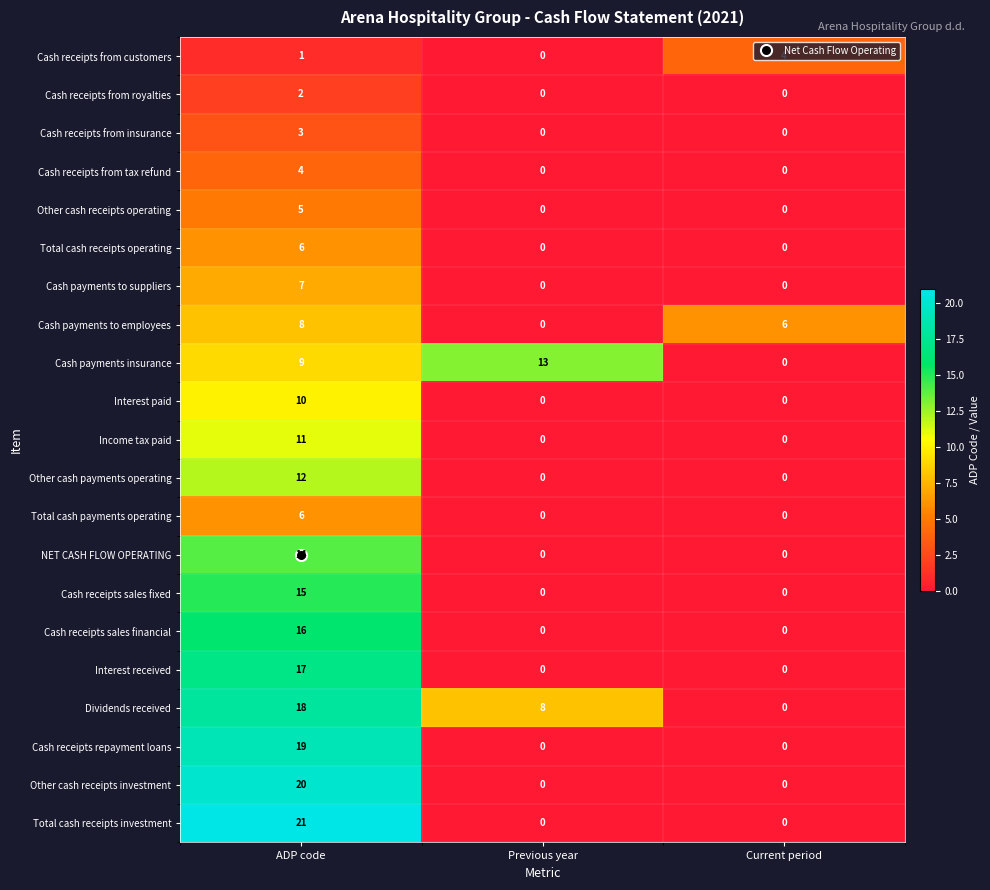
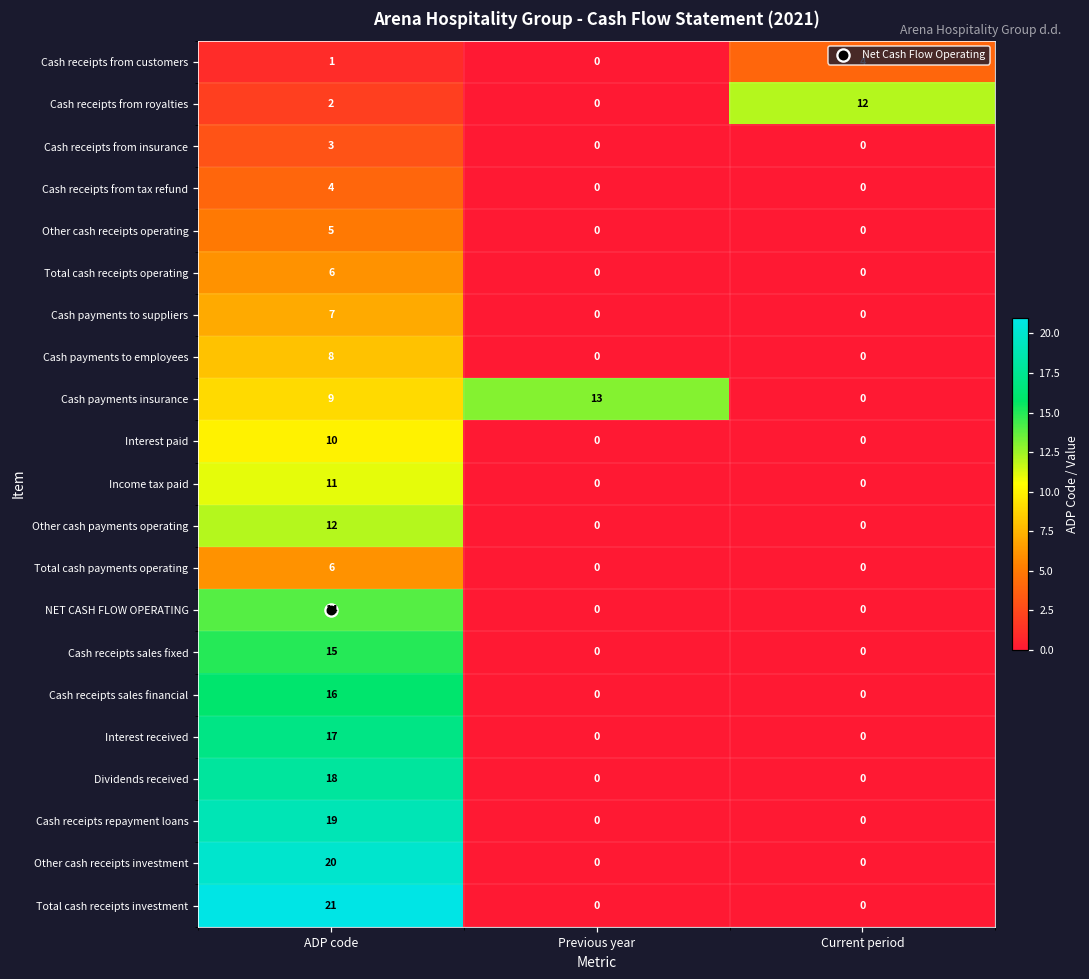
  {
    "Cash receipts from customers": {
      "ADP code": 1,
      "Previous year": 0
    },
    "Cash receipts from royalties": {
      "ADP code": 2,
      "Previous year": 0,
-     "Current period": 0
+     "Current period": 12
    },
    "Cash receipts from insurance": {
      "ADP code": 3,
      "Previous year": 0,
      "Current period": 0
    },
    "Cash receipts from tax refund": {
      "ADP code": 4,
      "Previous year": 0,
      "Current period": 0
    },
    "Other cash receipts operating": {
      "ADP code": 5,
      "Previous year": 0,
      "Current period": 0
    },
    "Total cash receipts operating": {
      "ADP code": 6,
      "Previous year": 0,
      "Current period": 0
    },
    "Cash payments to suppliers": {
      "ADP code": 7,
      "Previous year": 0,
      "Current period": 0
    },
    "Cash payments to employees": {
      "ADP code": 8,
      "Previous year": 0,
-     "Current period": 6
+     "Current period": 0
    },
    "Cash payments insurance": {
      "ADP code": 9,
      "Previous year": 13,
      "Current period": 0
    },
    "Interest paid": {
      "ADP code": 10,
      "Previous year": 0,
      "Current period": 0
    },
    "Income tax paid": {
      "ADP code": 11,
      "Previous year": 0,
      "Current period": 0
    },
    "Other cash payments operating": {
      "ADP code": 12,
      "Previous year": 0,
      "Current period": 0
    },
    "Total cash payments operating": {
      "ADP code": 6,
      "Previous year": 0,
      "Current period": 0
    },
    "NET CASH FLOW OPERATING": {
      "Previous year": 0,
      "Current period": 0
    },
    "Cash receipts sales fixed": {
      "ADP code": 15,
      "Previous year": 0,
      "Current period": 0
    },
    "Cash receipts sales financial": {
      "ADP code": 16,
      "Previous year": 0,
      "Current period": 0
    },
    "Interest received": {
      "ADP code": 17,
      "Previous year": 0,
      "Current period": 0
    },
    "Dividends received": {
      "ADP code": 18,
-     "Previous year": 8,
+     "Previous year": 0,
      "Current period": 0
    },
    "Cash receipts repayment loans": {
      "ADP code": 19,
      "Previous year": 0,
      "Current period": 0
    },
    "Other cash receipts investment": {
      "ADP code": 20,
      "Previous year": 0,
      "Current period": 0
    },
    "Total cash receipts investment": {
      "ADP code": 21,
      "Previous year": 0,
      "Current period": 0
    }
  }
